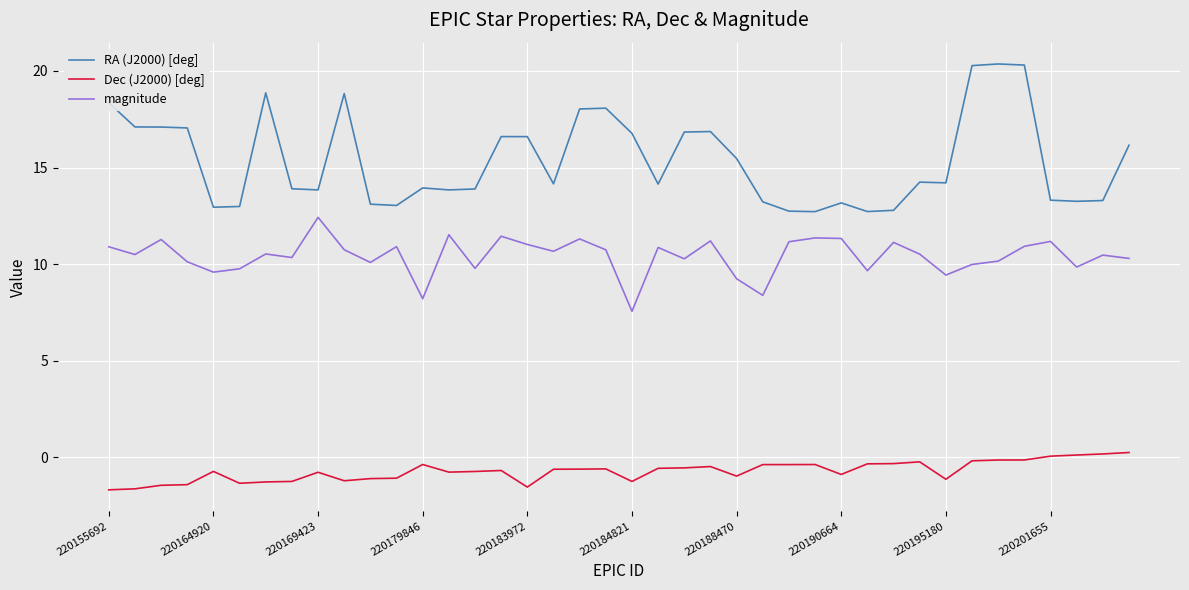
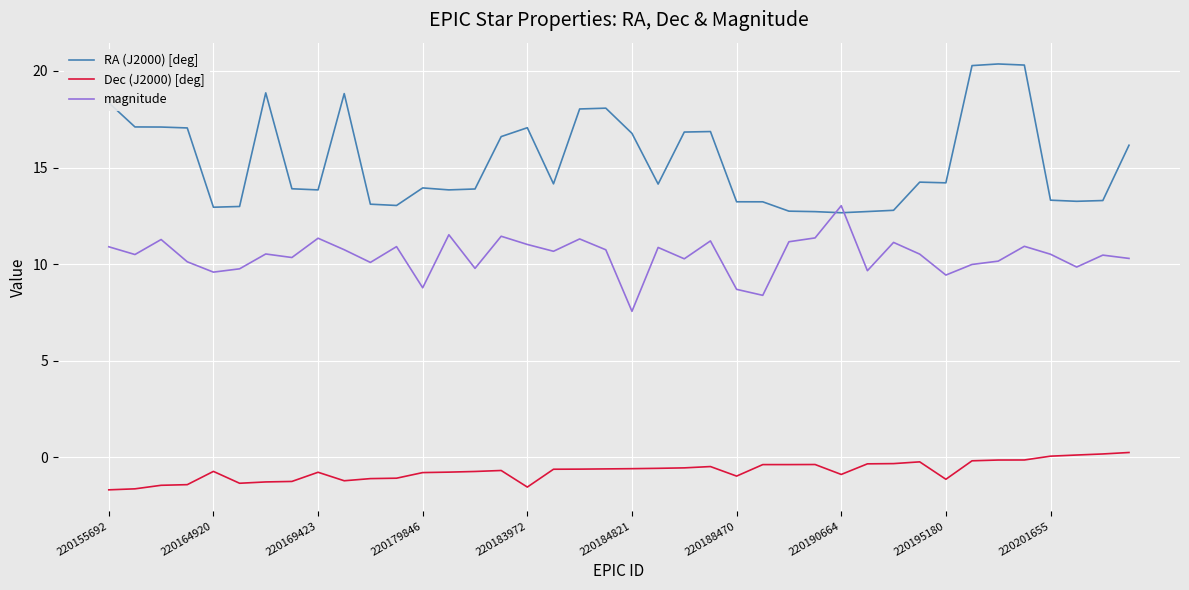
  {
    "RA (J2000) [deg]": {
      "220164920": 12.9,
      "220169423": 13.8,
      "220179846": 13.9,
-     "220183972": 16.6,
+     "220183972": 17.1,
      "220184821": 16.8,
-     "220188470": 15.5,
-     "220190664": 13.2,
+     "220188470": 13.2,
+     "220190664": 12.7,
      "220195180": 14.2,
      "220201655": 13.3
    },
    "Dec (J2000) [deg]": {
      "220155692": -1.7,
      "220164920": -0.7,
      "220169423": -0.8,
-     "220179846": -0.4,
+     "220179846": -0.8,
      "220183972": -1.5,
-     "220184821": -1.3,
+     "220184821": -0.6,
      "220188470": -1.0,
      "220190664": -0.9,
      "220195180": -1.1,
      "220201655": 0.1
    },
    "magnitude": {
      "220155692": 10.9,
      "220164920": 9.6,
-     "220169423": 12.4,
-     "220179846": 8.2,
+     "220169423": 11.3,
+     "220179846": 8.8,
      "220183972": 11.0,
      "220184821": 7.6,
-     "220188470": 9.2,
-     "220190664": 11.3,
+     "220188470": 8.7,
+     "220190664": 13.0,
      "220195180": 9.4,
-     "220201655": 11.2
+     "220201655": 10.5
    }
  }
